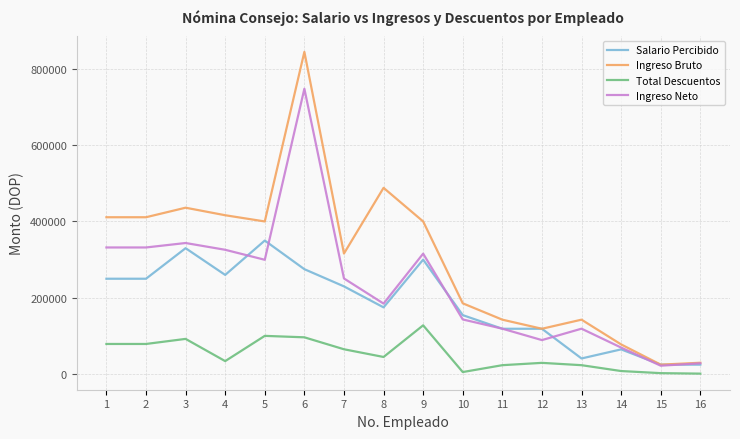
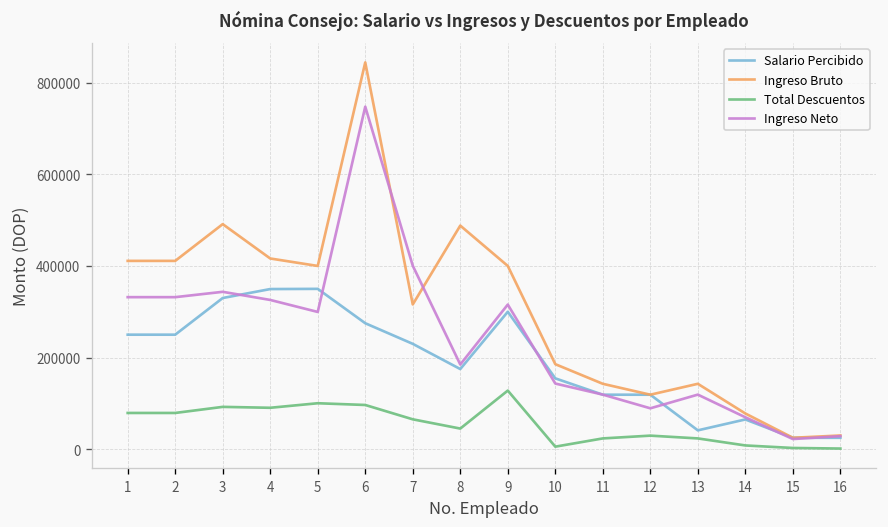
  {
    "Salario Percibido": {
      "1": 250000,
      "2": 250000,
      "3": 330000,
-     "4": 260000,
+     "4": 350000,
      "5": 350000,
      "6": 280000,
      "7": 230000,
      "8": 180000,
      "9": 300000,
      "10": 150000,
      "13": 40000
    },
    "Ingreso Bruto": {
      "1": 410000,
      "2": 410000,
-     "3": 440000,
+     "3": 490000,
      "4": 420000,
      "5": 400000,
      "6": 840000,
      "7": 320000,
      "8": 490000,
      "9": 400000,
      "10": 190000,
      "11": 140000,
      "13": 140000,
      "14": 80000
    },
    "Total Descuentos": {
      "1": 80000,
      "2": 80000,
      "3": 90000,
-     "4": 30000,
+     "4": 90000,
      "5": 100000,
      "6": 100000,
      "7": 70000,
      "8": 50000,
      "9": 130000,
      "10": 10000,
      "11": 20000,
      "12": 30000,
      "13": 20000,
      "14": 10000,
      "15": 0,
      "16": 0
    },
    "Ingreso Neto": {
      "1": 330000,
      "2": 330000,
      "3": 340000,
      "4": 330000,
      "5": 300000,
      "6": 750000,
-     "7": 250000,
+     "7": 400000,
      "8": 180000,
      "9": 320000,
      "10": 140000,
      "12": 90000,
      "13": 120000
    }
  }
